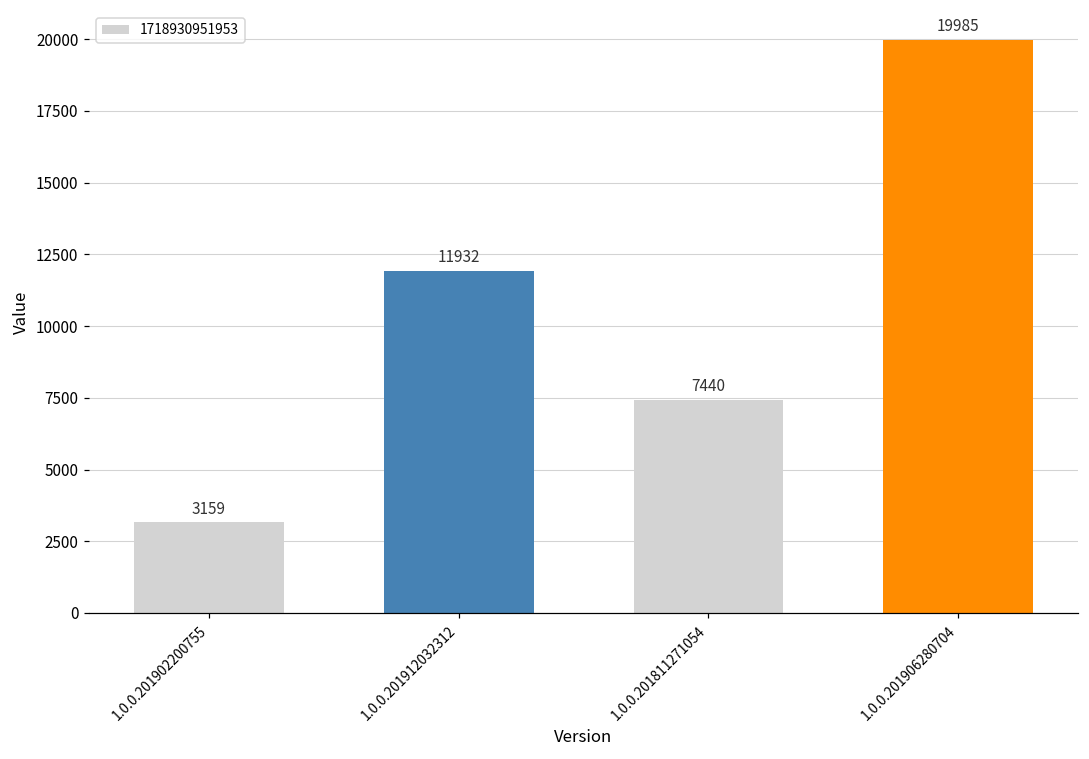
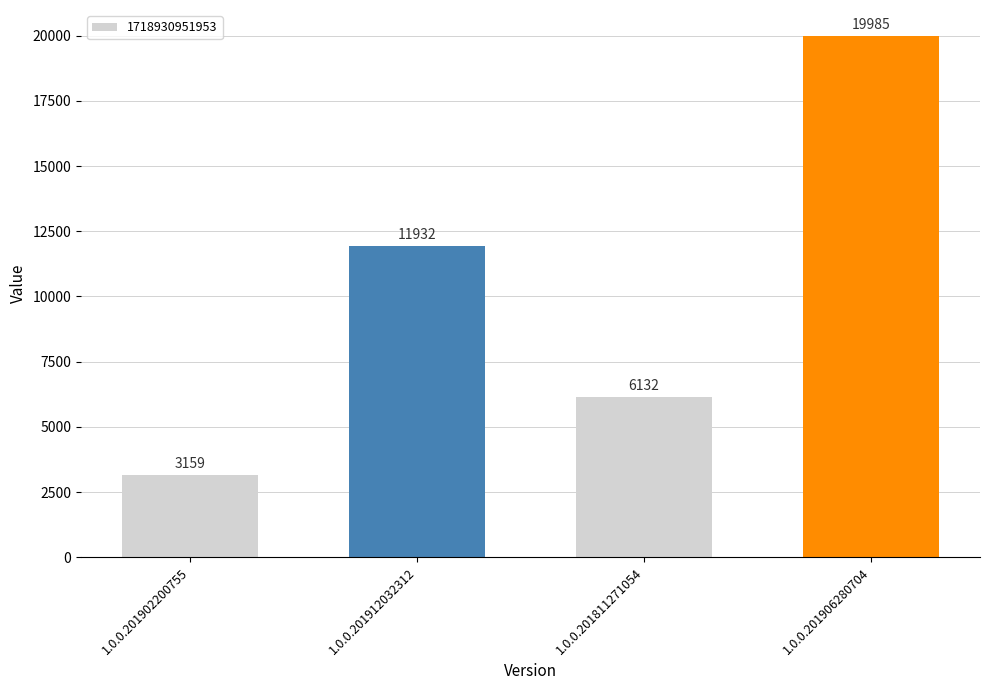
  {
    "1.0.0.201902200755": 3159,
    "1.0.0.201912032312": 11932,
-   "1.0.0.201811271054": 7440,
+   "1.0.0.201811271054": 6132,
    "1.0.0.201906280704": 19985
  }
